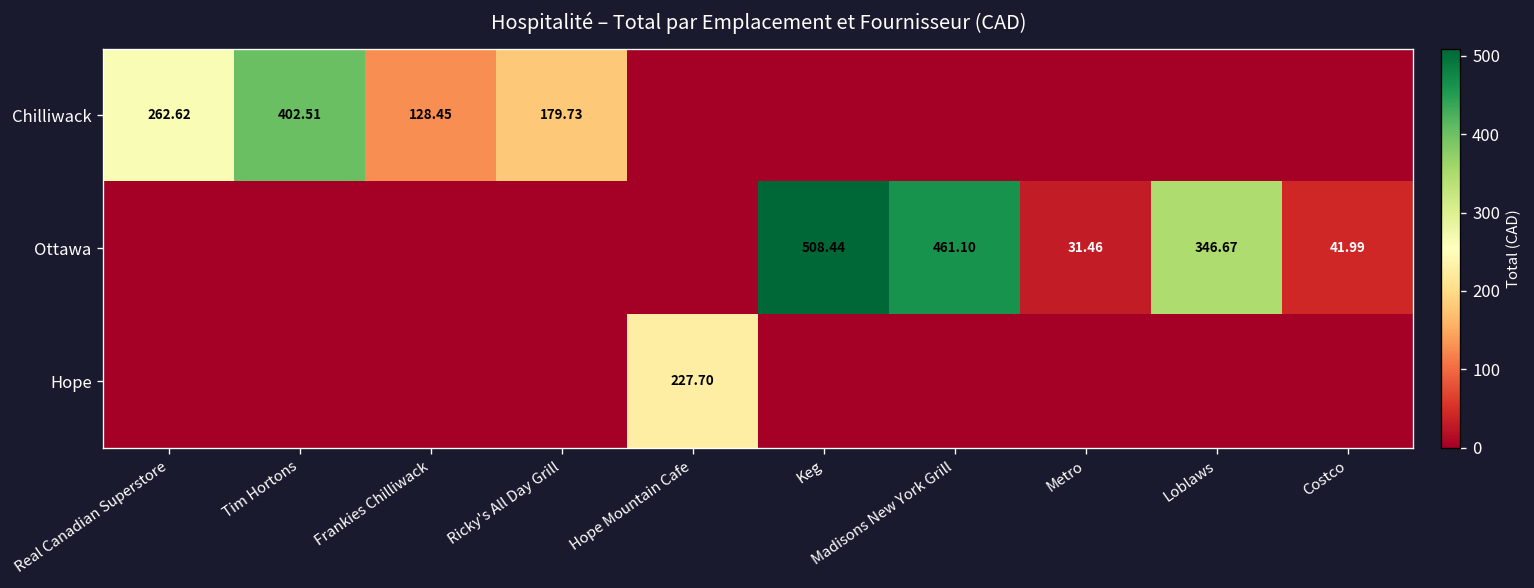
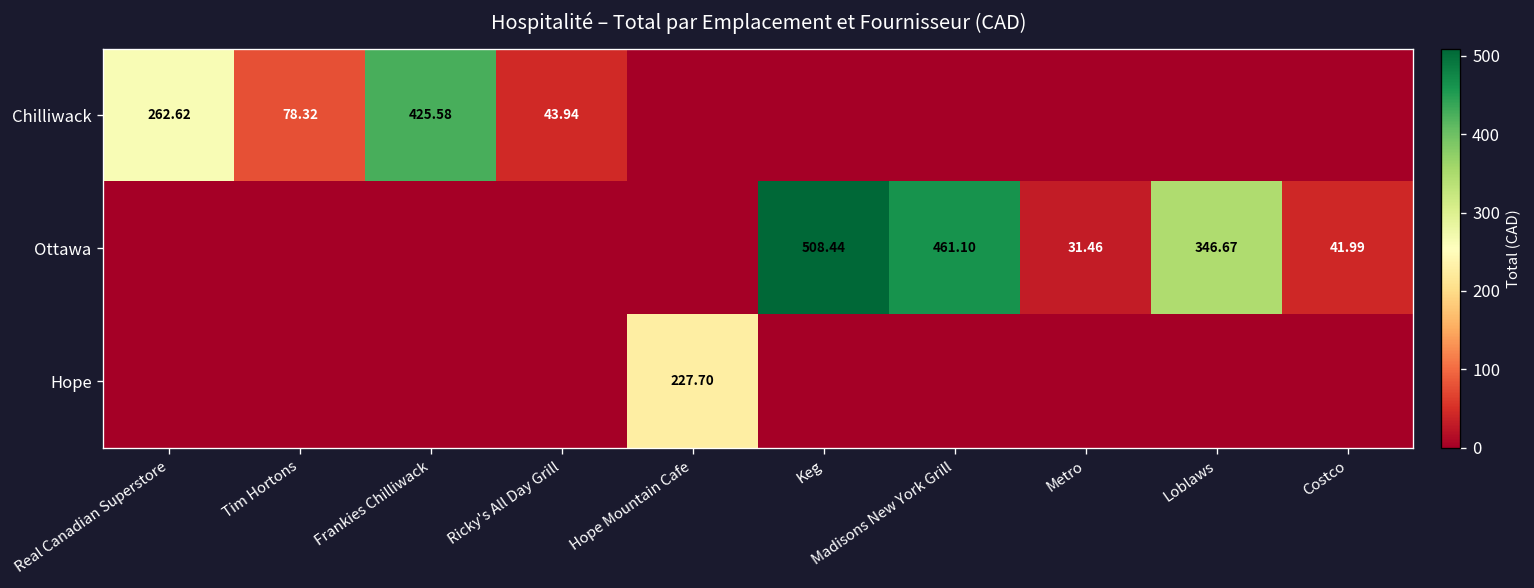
  {
    "Chilliwack": {
      "Real Canadian Superstore": 262.62,
-     "Tim Hortons": 402.51,
-     "Frankies Chilliwack": 128.45,
-     "Ricky's All Day Grill": 179.73
+     "Tim Hortons": 78.32,
+     "Frankies Chilliwack": 425.58,
+     "Ricky's All Day Grill": 43.94
    },
    "Ottawa": {
      "Keg": 508.44,
      "Madisons New York Grill": 461.10,
      "Metro": 31.46,
      "Loblaws": 346.67,
      "Costco": 41.99
    },
    "Hope": {
      "Hope Mountain Cafe": 227.70
    }
  }
